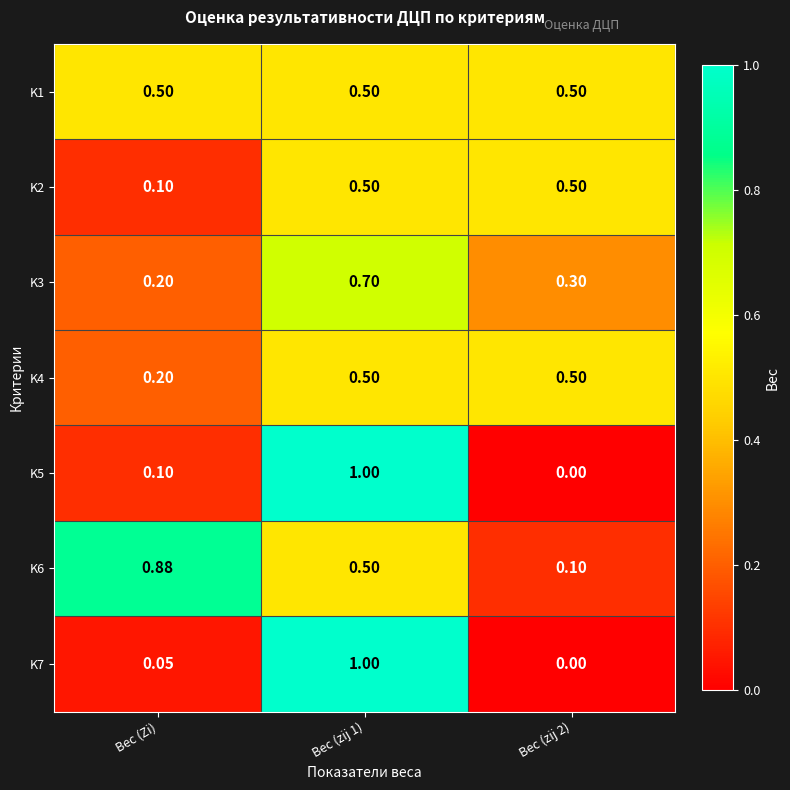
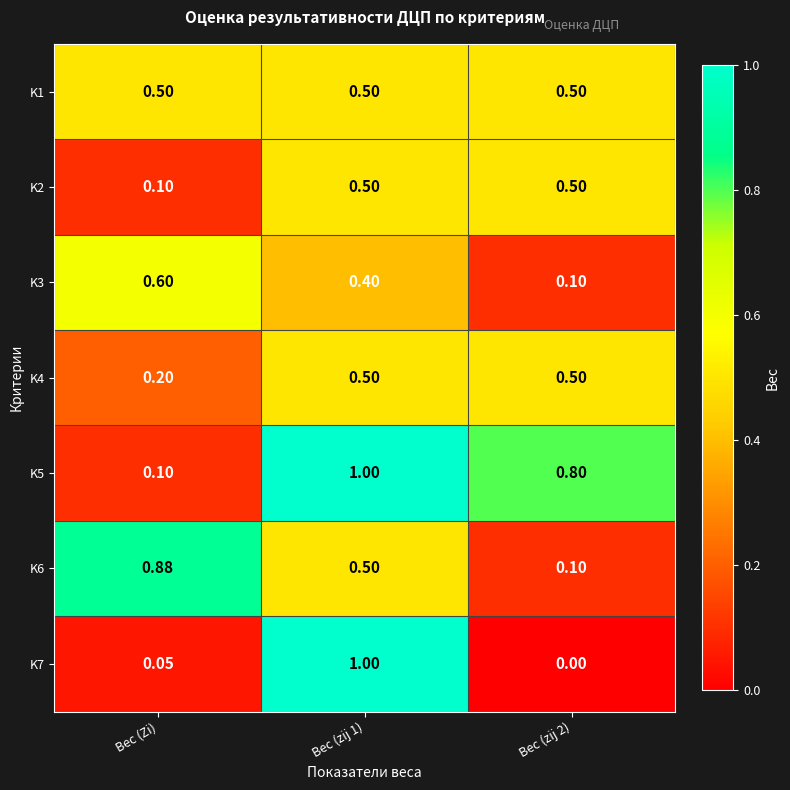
  {
    "K1": {
      "Вес (Zi)": 0.50,
      "Вес (zij 1)": 0.50,
      "Вес (zij 2)": 0.50
    },
    "K2": {
      "Вес (Zi)": 0.10,
      "Вес (zij 1)": 0.50,
      "Вес (zij 2)": 0.50
    },
    "K3": {
-     "Вес (Zi)": 0.20,
-     "Вес (zij 1)": 0.70,
-     "Вес (zij 2)": 0.30
+     "Вес (Zi)": 0.60,
+     "Вес (zij 1)": 0.40,
+     "Вес (zij 2)": 0.10
    },
    "K4": {
      "Вес (Zi)": 0.20,
      "Вес (zij 1)": 0.50,
      "Вес (zij 2)": 0.50
    },
    "K5": {
      "Вес (Zi)": 0.10,
      "Вес (zij 1)": 1.00,
-     "Вес (zij 2)": 0.00
+     "Вес (zij 2)": 0.80
    },
    "K6": {
      "Вес (Zi)": 0.88,
      "Вес (zij 1)": 0.50,
      "Вес (zij 2)": 0.10
    },
    "K7": {
      "Вес (Zi)": 0.05,
      "Вес (zij 1)": 1.00,
      "Вес (zij 2)": 0.00
    }
  }
